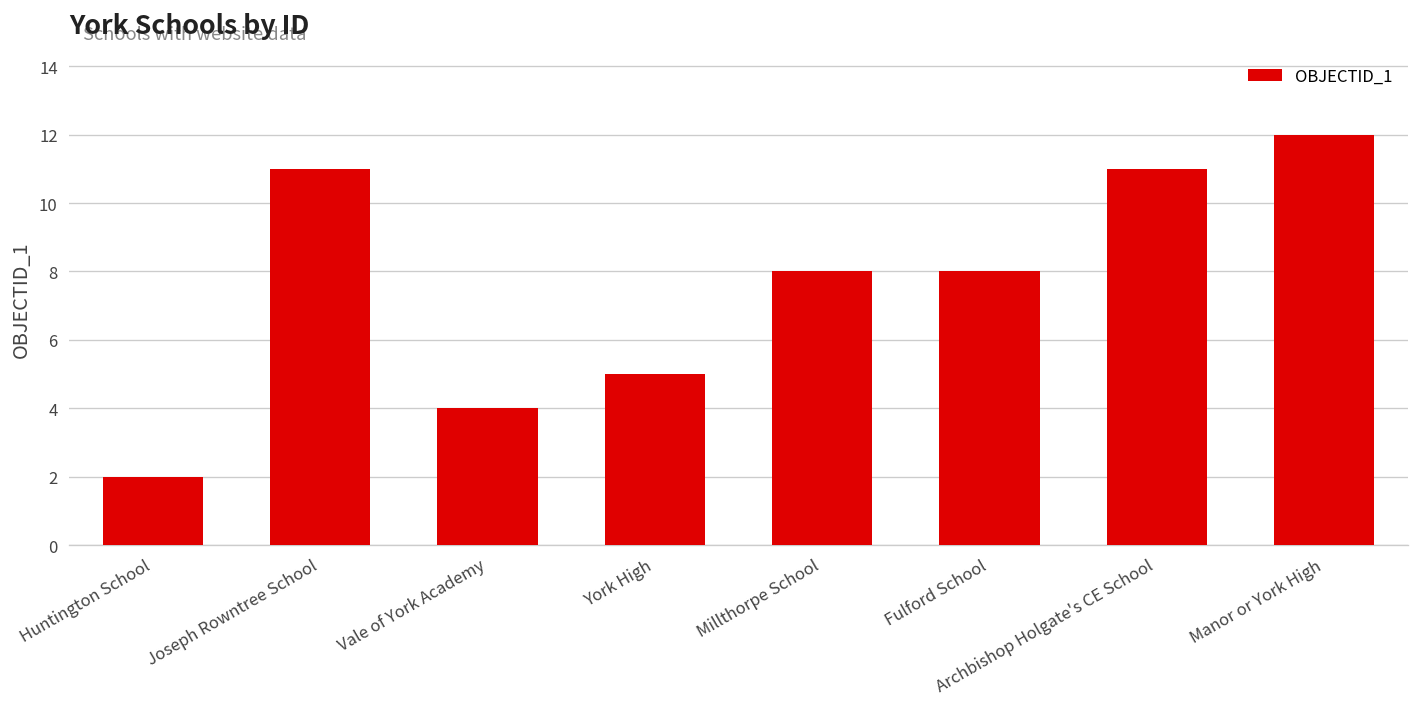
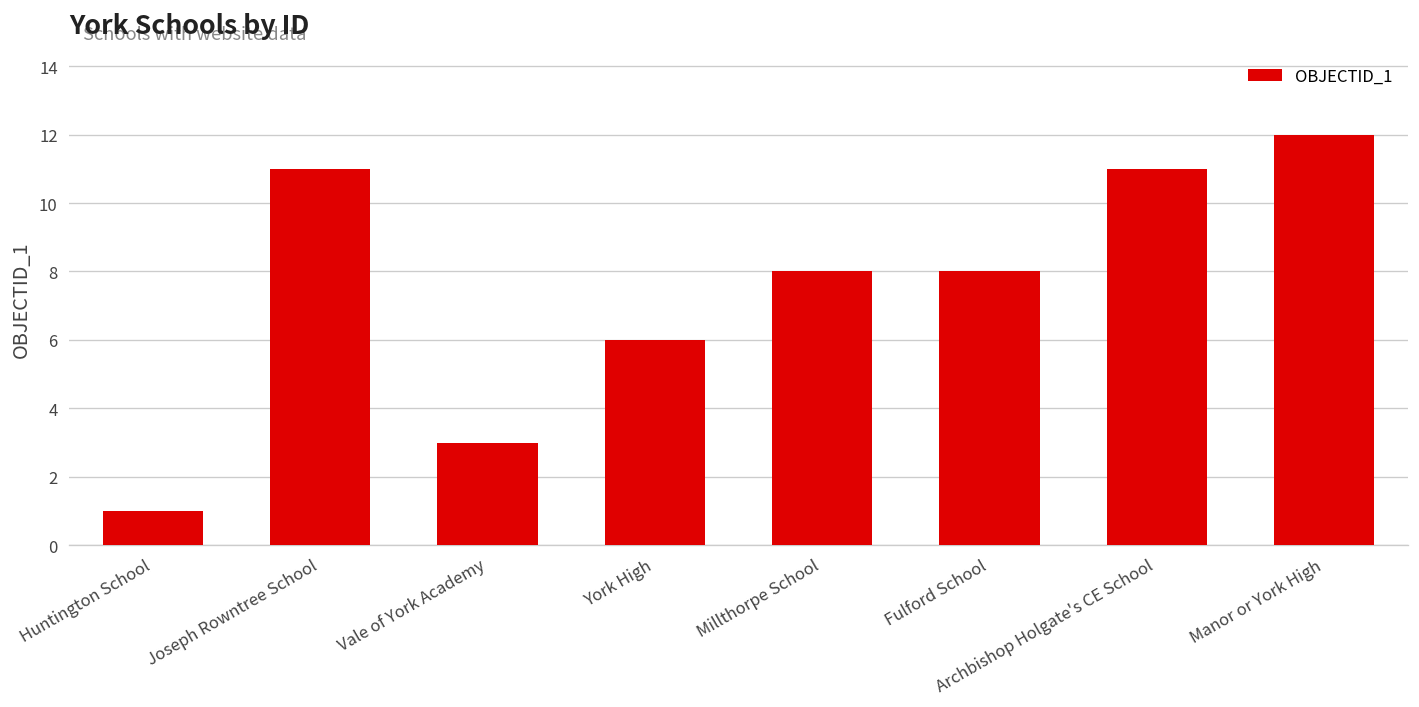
  {
-   "Huntington School": 2,
+   "Huntington School": 1,
    "Joseph Rowntree School": 11,
-   "Vale of York Academy": 4,
-   "York High": 5,
+   "Vale of York Academy": 3,
+   "York High": 6,
    "Millthorpe School": 8,
    "Fulford School": 8,
    "Archbishop Holgate's CE School": 11,
    "Manor or York High": 12
  }
